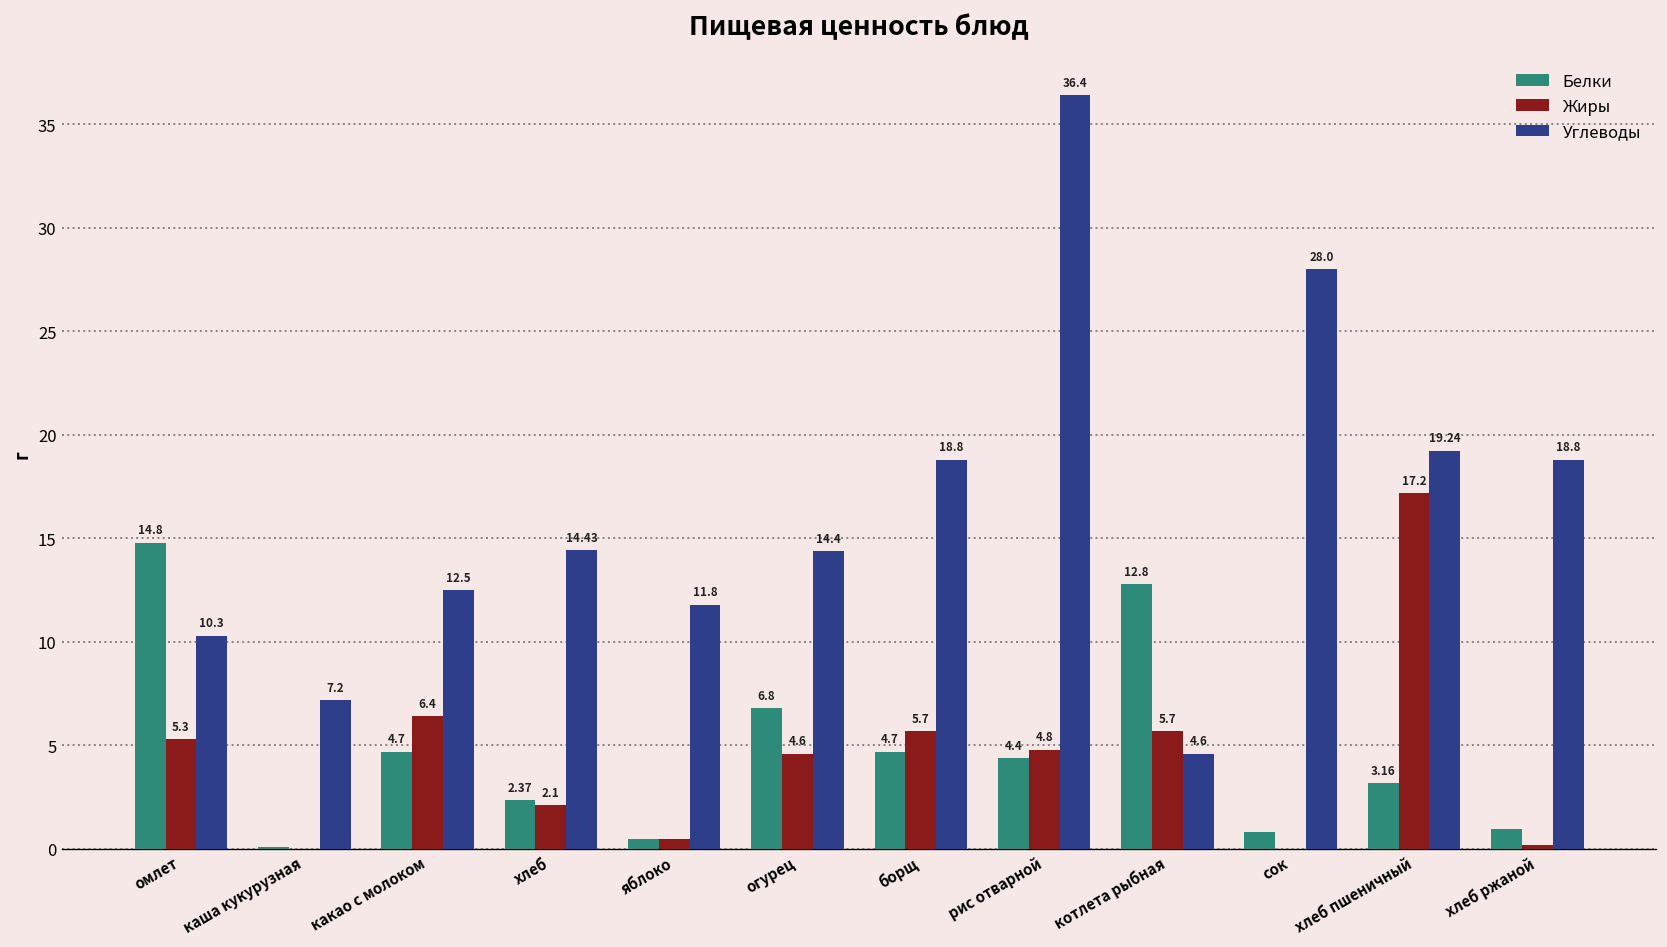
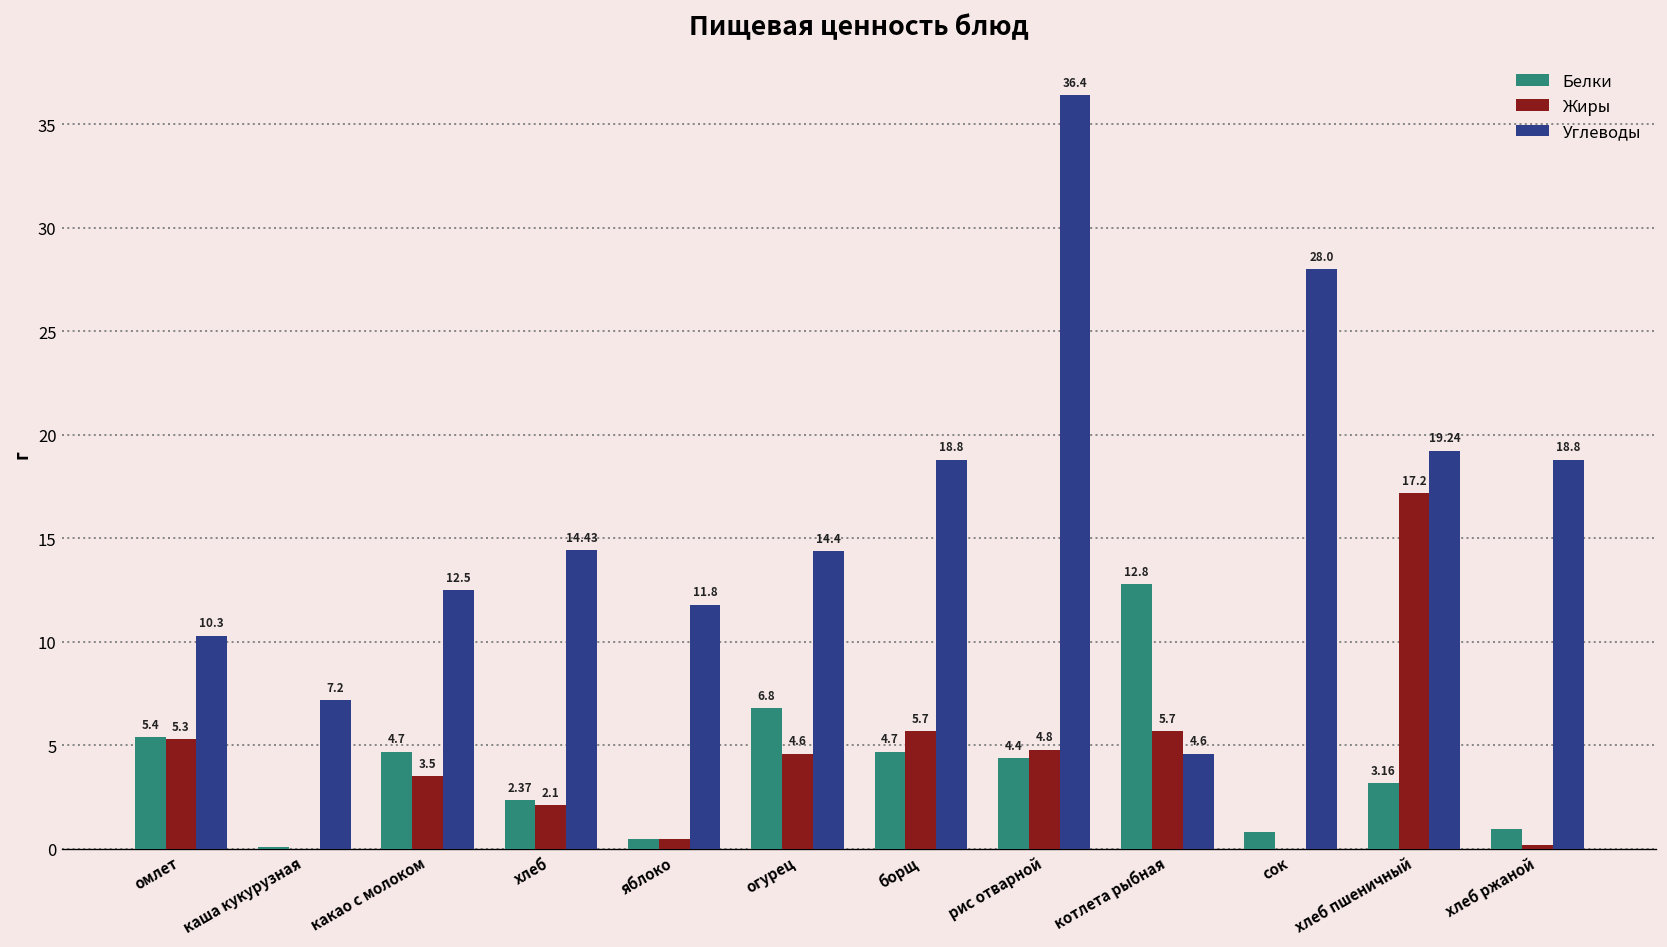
  {
    "Белки": {
-     "омлет": 14.8,
+     "омлет": 5.4,
      "какао с молоком": 4.7,
      "хлеб": 2.37,
      "огурец": 6.8,
      "борщ": 4.7,
      "рис отварной": 4.4,
      "котлета рыбная": 12.8,
      "хлеб пшеничный": 3.16
    },
    "Жиры": {
      "омлет": 5.3,
-     "какао с молоком": 6.4,
+     "какао с молоком": 3.5,
      "хлеб": 2.1,
      "огурец": 4.6,
      "борщ": 5.7,
      "рис отварной": 4.8,
      "котлета рыбная": 5.7,
      "хлеб пшеничный": 17.2
    },
    "Углеводы": {
      "омлет": 10.3,
      "каша кукурузная": 7.2,
      "какао с молоком": 12.5,
      "хлеб": 14.43,
      "яблоко": 11.8,
      "огурец": 14.4,
      "борщ": 18.8,
      "рис отварной": 36.4,
      "котлета рыбная": 4.6,
      "сок": 28.0,
      "хлеб пшеничный": 19.24,
      "хлеб ржаной": 18.8
    }
  }
